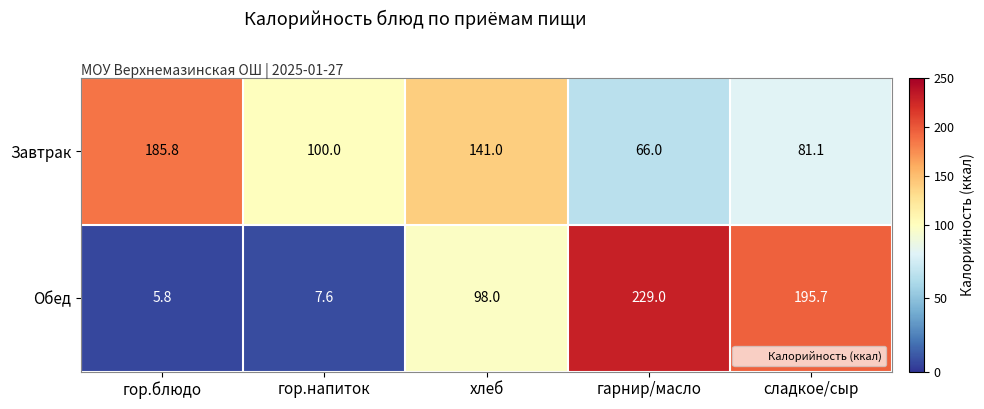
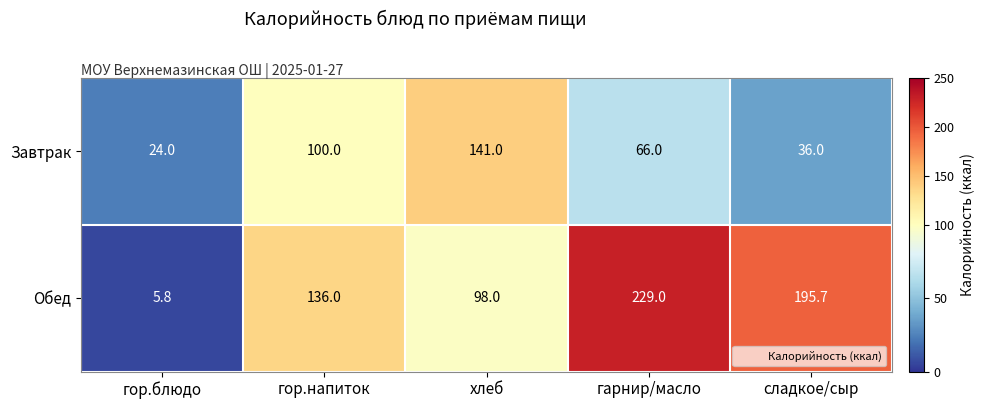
  {
    "Завтрак": {
-     "гор.блюдо": 185.8,
+     "гор.блюдо": 24.0,
      "гор.напиток": 100.0,
      "хлеб": 141.0,
      "гарнир/масло": 66.0,
-     "сладкое/сыр": 81.1
+     "сладкое/сыр": 36.0
    },
    "Обед": {
      "гор.блюдо": 5.8,
-     "гор.напиток": 7.6,
+     "гор.напиток": 136.0,
      "хлеб": 98.0,
      "гарнир/масло": 229.0,
      "сладкое/сыр": 195.7
    }
  }
